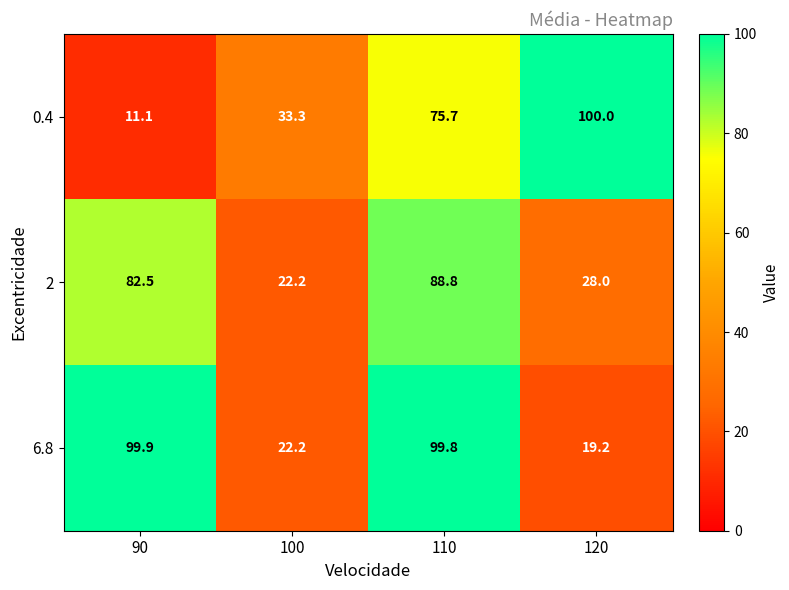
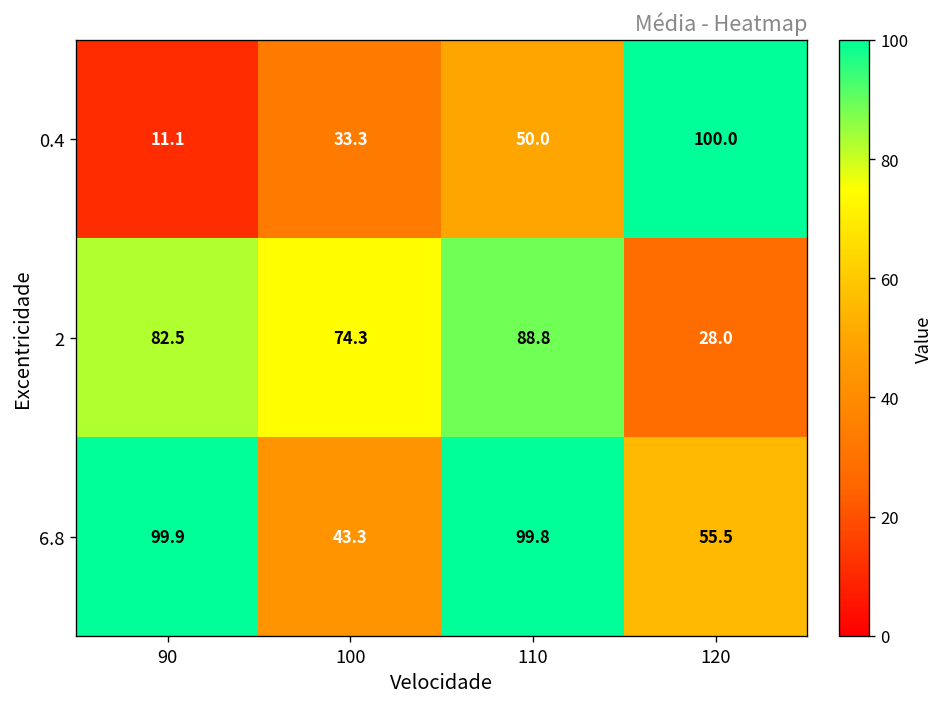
  {
    "0.4": {
      "90": 11.1,
      "100": 33.3,
-     "110": 75.7,
+     "110": 50.0,
      "120": 100.0
    },
    "2": {
      "90": 82.5,
-     "100": 22.2,
+     "100": 74.3,
      "110": 88.8,
      "120": 28.0
    },
    "6.8": {
      "90": 99.9,
-     "100": 22.2,
+     "100": 43.3,
      "110": 99.8,
-     "120": 19.2
+     "120": 55.5
    }
  }
